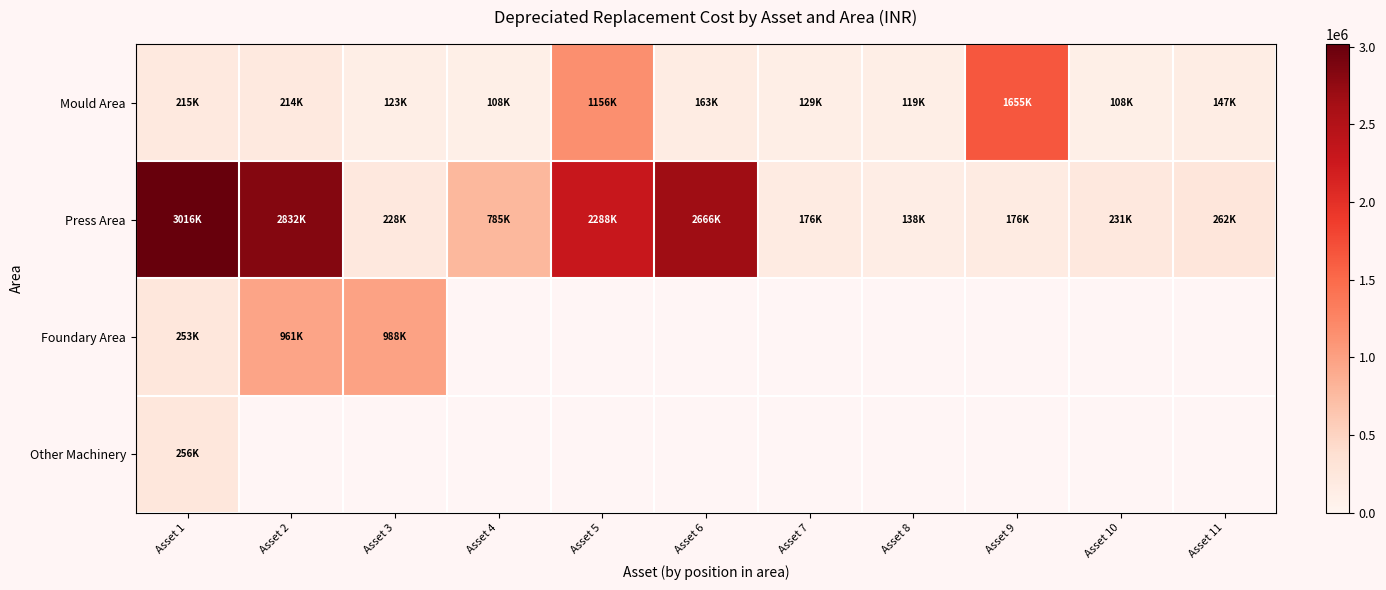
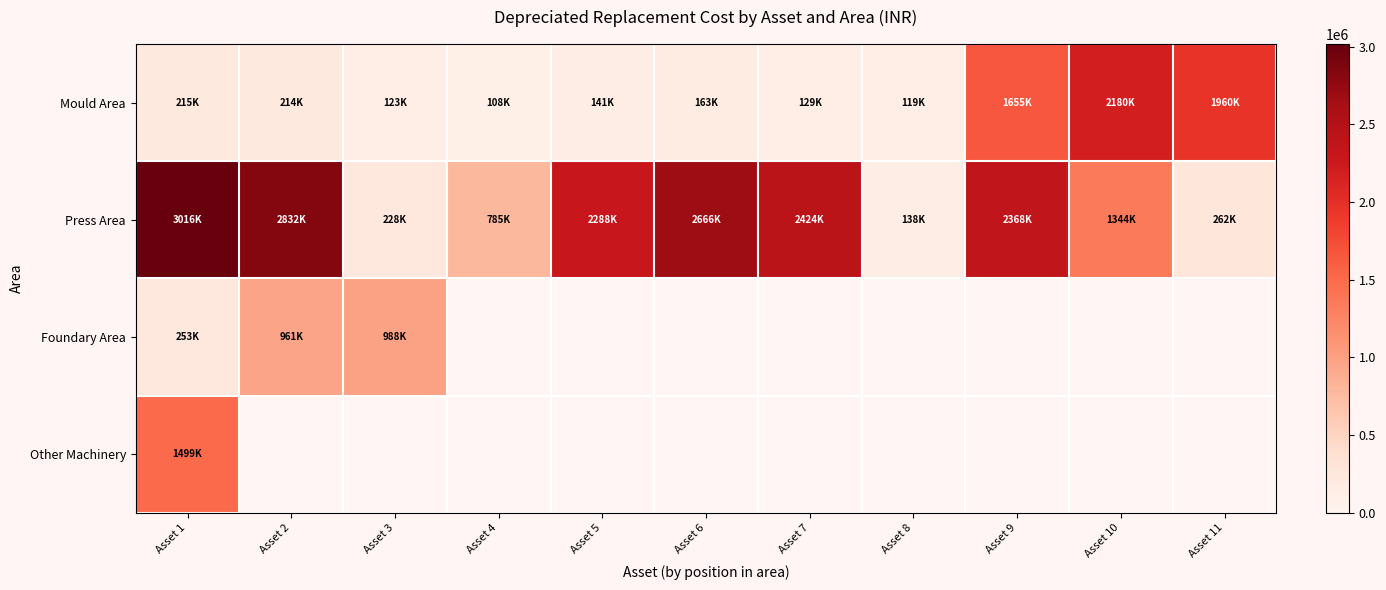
  {
    "Mould Area": {
      "Asset 1": "215K",
      "Asset 2": "214K",
      "Asset 3": "123K",
      "Asset 4": "108K",
-     "Asset 5": "1156K",
+     "Asset 5": "141K",
      "Asset 6": "163K",
      "Asset 7": "129K",
      "Asset 8": "119K",
      "Asset 9": "1655K",
-     "Asset 10": "108K",
-     "Asset 11": "147K"
+     "Asset 10": "2180K",
+     "Asset 11": "1960K"
    },
    "Press Area": {
      "Asset 1": "3016K",
      "Asset 2": "2832K",
      "Asset 3": "228K",
      "Asset 4": "785K",
      "Asset 5": "2288K",
      "Asset 6": "2666K",
-     "Asset 7": "176K",
+     "Asset 7": "2424K",
      "Asset 8": "138K",
-     "Asset 9": "176K",
-     "Asset 10": "231K",
+     "Asset 9": "2368K",
+     "Asset 10": "1344K",
      "Asset 11": "262K"
    },
    "Foundary Area": {
      "Asset 1": "253K",
      "Asset 2": "961K",
      "Asset 3": "988K"
    },
    "Other Machinery": {
-     "Asset 1": "256K"
+     "Asset 1": "1499K"
    }
  }
